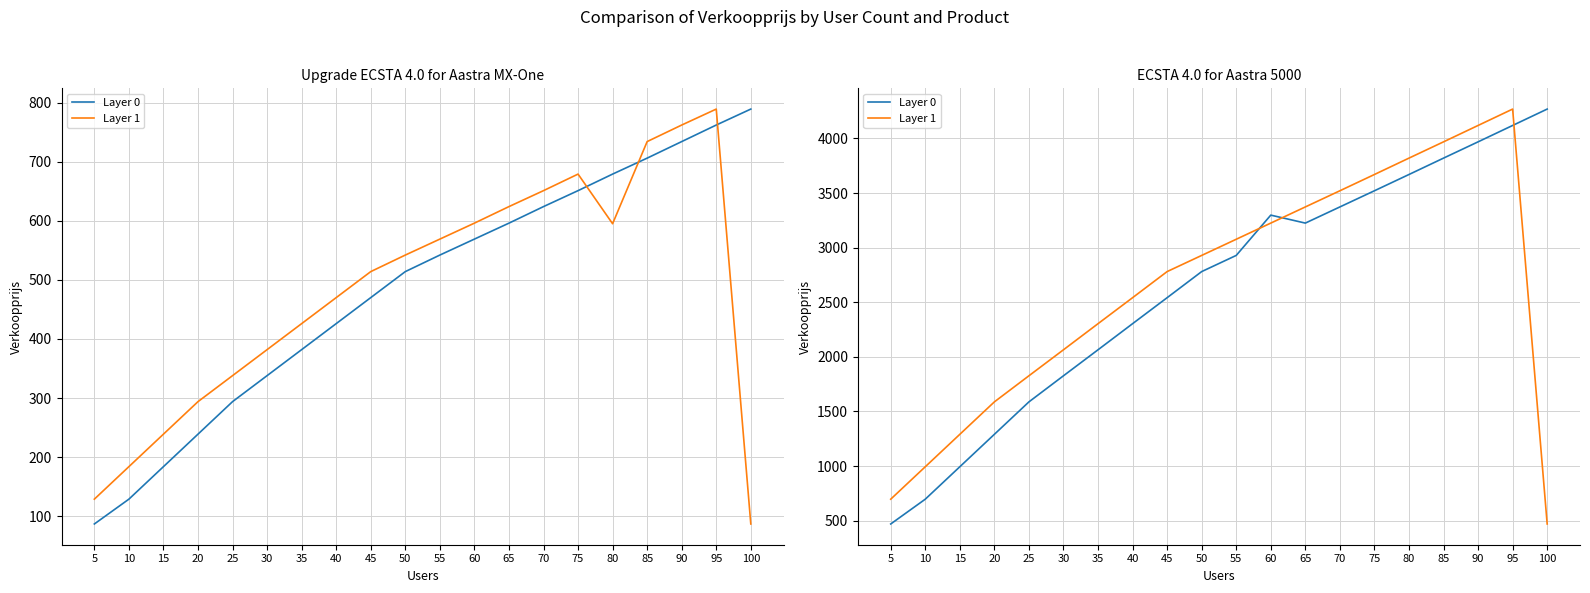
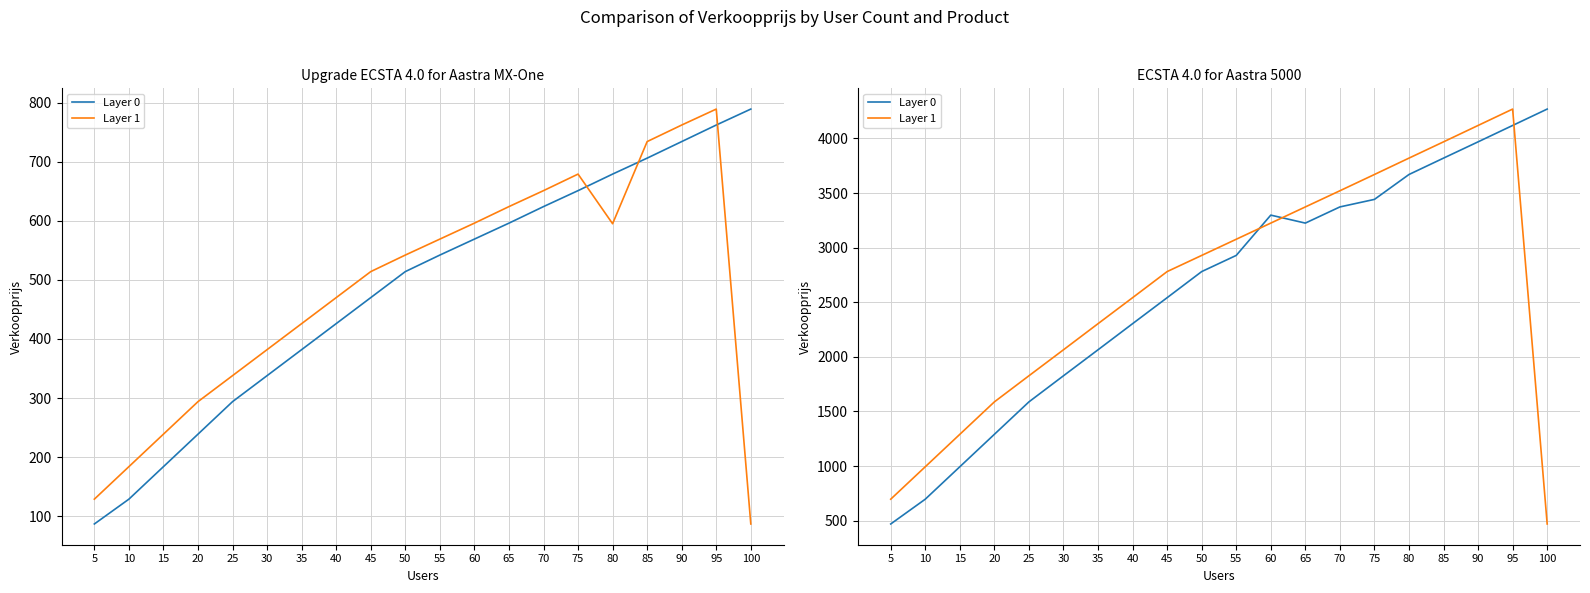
  {
    "Upgrade ECSTA 4.0 for Aastra MX-One": {
      "Layer 0": {
        "5": 90,
        "10": 130,
        "15": 180,
        "20": 240,
        "25": 290,
        "30": 340,
        "35": 380,
        "40": 430,
        "45": 470,
        "50": 510,
        "55": 540,
        "60": 570,
        "65": 600,
        "70": 620,
        "75": 650,
        "80": 680,
        "85": 710,
        "90": 730,
        "95": 760,
        "100": 790
      },
      "Layer 1": {
        "5": 130,
        "10": 180,
        "15": 240,
        "20": 290,
        "25": 340,
        "30": 380,
        "35": 430,
        "40": 470,
        "45": 510,
        "50": 540,
        "55": 570,
        "60": 600,
        "65": 620,
        "70": 650,
        "75": 680,
        "80": 600,
        "85": 730,
        "90": 760,
        "95": 790,
        "100": 90
      }
    },
    "ECSTA 4.0 for Aastra 5000": {
      "Layer 0": {
        "5": 470,
        "10": 700,
        "15": 990,
        "20": 1290,
        "25": 1590,
        "30": 1830,
        "35": 2070,
        "40": 2300,
        "45": 2540,
        "50": 2780,
        "55": 2930,
        "60": 3300,
        "65": 3230,
        "70": 3370,
-       "75": 3520,
+       "75": 3440,
        "80": 3670,
        "85": 3820,
        "90": 3970,
        "95": 4120,
        "100": 4270
      },
      "Layer 1": {
        "5": 700,
        "10": 990,
        "15": 1290,
        "20": 1590,
        "25": 1830,
        "30": 2070,
        "35": 2300,
        "40": 2540,
        "45": 2780,
        "50": 2930,
        "55": 3080,
        "60": 3230,
        "65": 3370,
        "70": 3520,
        "75": 3670,
        "80": 3820,
        "85": 3970,
        "90": 4120,
        "95": 4270,
        "100": 470
      }
    }
  }
